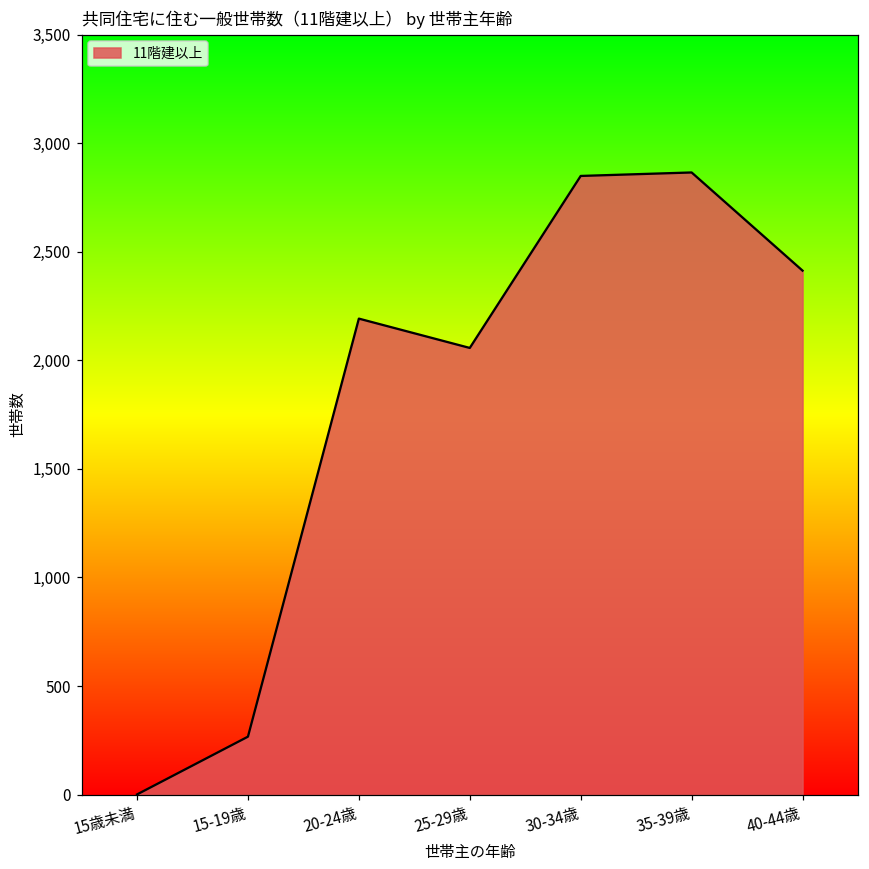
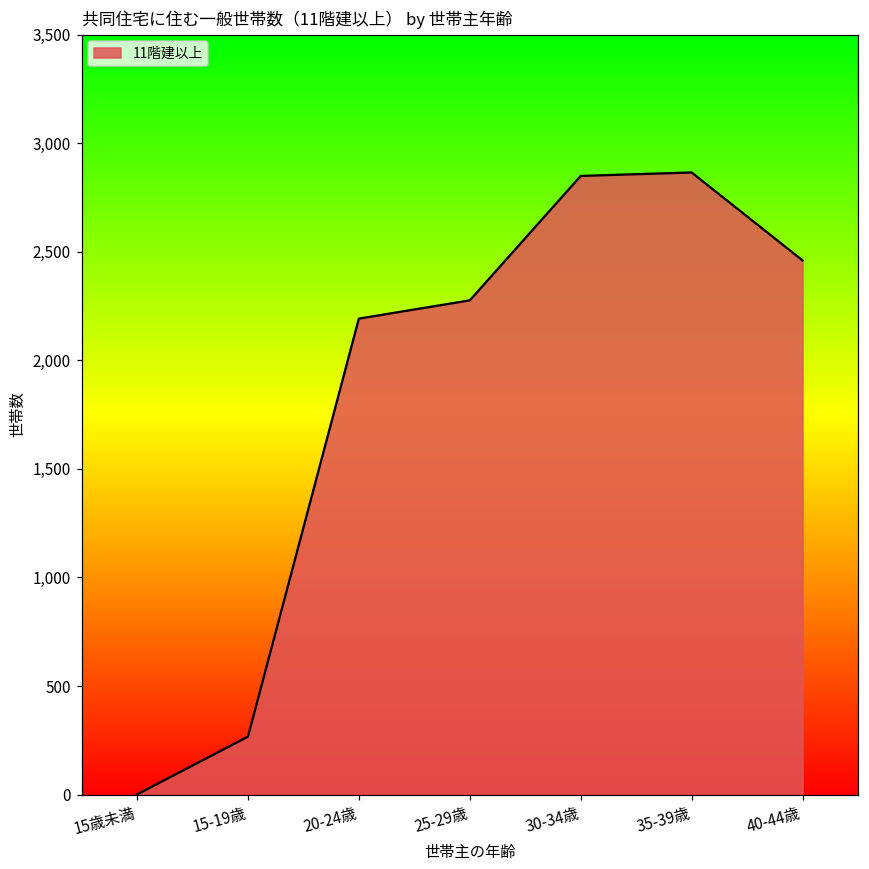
  {
    "15歳未満": "0",
    "15-19歳": "270",
    "20-24歳": "2,190",
-   "25-29歳": "2,060",
+   "25-29歳": "2,280",
    "30-34歳": "2,850",
    "35-39歳": "2,870",
-   "40-44歳": "2,410"
+   "40-44歳": "2,460"
  }
